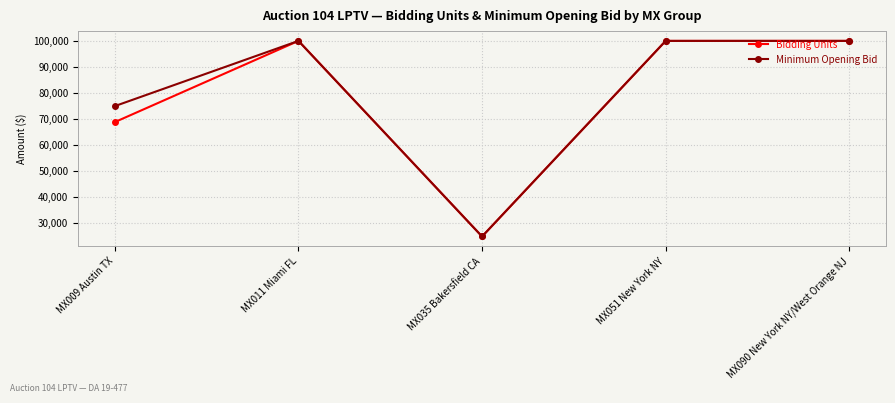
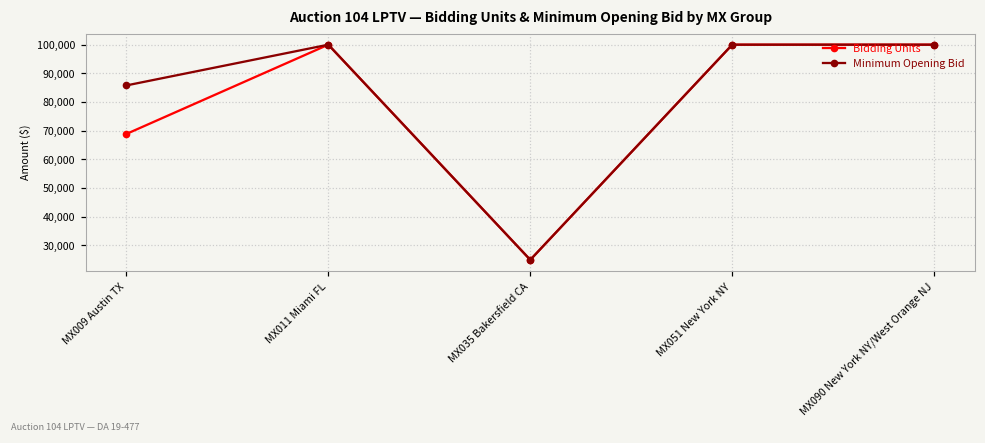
  {
    "Bidding Units": {
      "MX009 Austin TX": "69,000"
    },
    "Minimum Opening Bid": {
-     "MX009 Austin TX": "75,000"
+     "MX009 Austin TX": "86,000"
    }
  }
